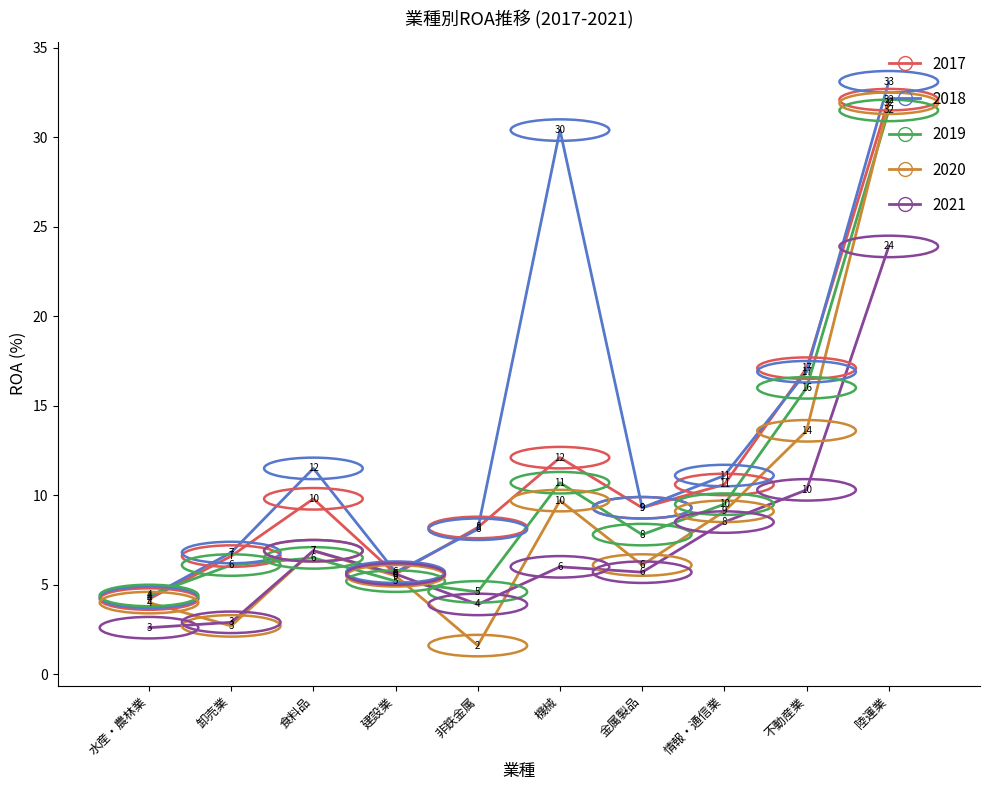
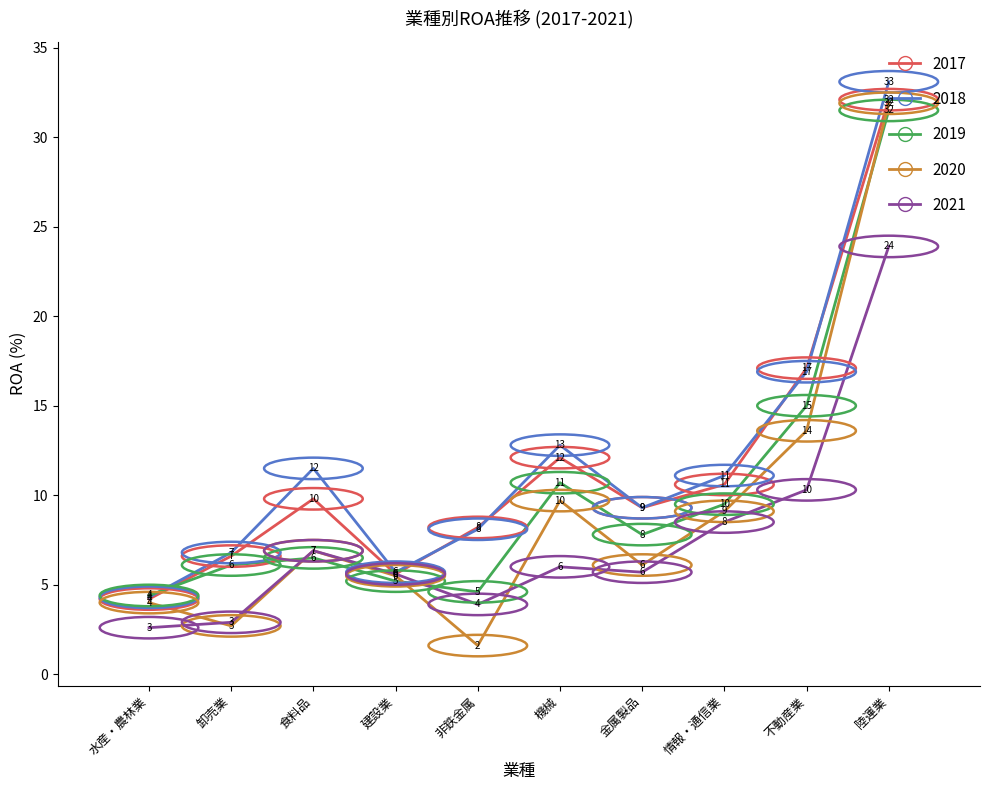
  {
    "2017": {
      "食料品": 10,
      "機械": 12,
      "情報・通信業": 11
    },
    "2018": {
      "食料品": 12,
-     "機械": 30,
+     "機械": 13,
      "情報・通信業": 11,
      "陸運業": 33
    },
    "2019": {
      "卸売業": 6,
      "非鉄金属": 5,
      "機械": 11,
      "金属製品": 8,
      "情報・通信業": 10,
-     "不動産業": 16
+     "不動産業": 15
    },
    "2020": {
      "非鉄金属": 2,
      "機械": 10,
      "不動産業": 14
    },
    "2021": {
      "水産・農林業": 3,
      "非鉄金属": 4,
      "機械": 6,
      "情報・通信業": 8,
      "不動産業": 10,
      "陸運業": 24
    }
  }
